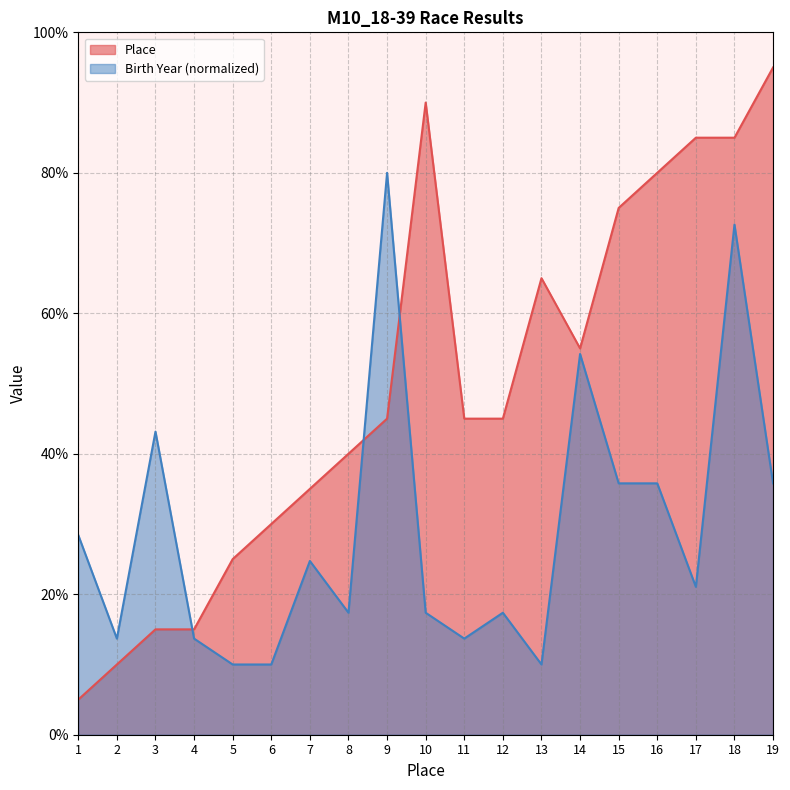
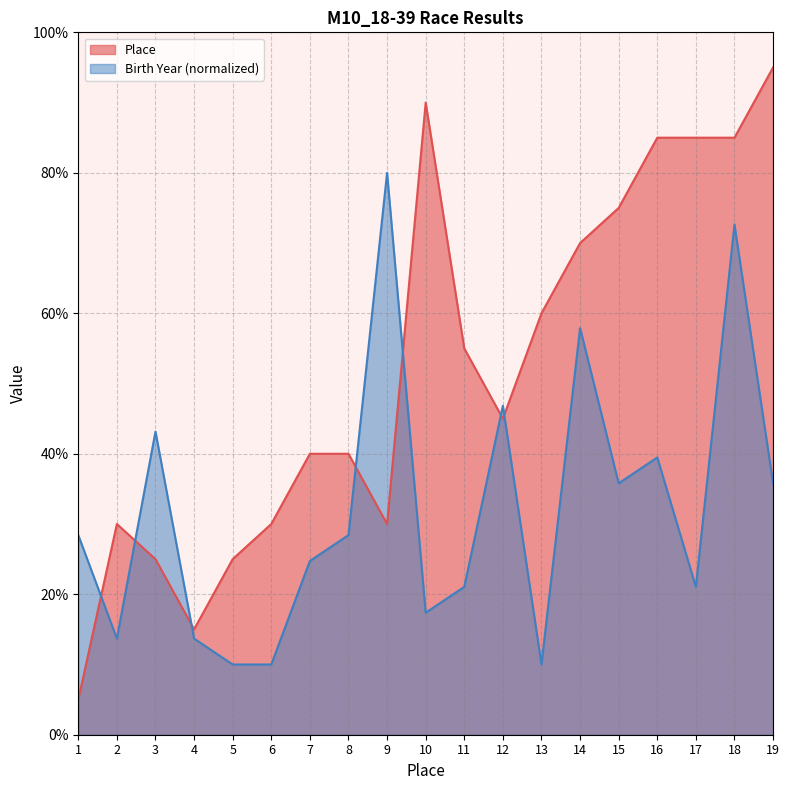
  {
    "Place": {
      "1": "5%",
-     "2": "10%",
-     "3": "15%",
+     "2": "30%",
+     "3": "25%",
      "4": "15%",
      "5": "25%",
      "6": "30%",
-     "7": "35%",
+     "7": "40%",
      "8": "40%",
-     "9": "45%",
+     "9": "30%",
      "10": "90%",
-     "11": "45%",
+     "11": "55%",
      "12": "45%",
-     "13": "65%",
-     "14": "55%",
+     "13": "60%",
+     "14": "70%",
      "15": "75%",
-     "16": "80%",
+     "16": "85%",
      "17": "85%",
      "18": "85%",
      "19": "95%"
    },
    "Birth Year (normalized)": {
      "1": "28%",
      "2": "14%",
      "3": "43%",
      "4": "14%",
      "5": "10%",
      "6": "10%",
      "7": "25%",
-     "8": "17%",
+     "8": "28%",
      "9": "80%",
      "10": "17%",
-     "11": "14%",
-     "12": "17%",
+     "11": "21%",
+     "12": "47%",
      "13": "10%",
-     "14": "54%",
+     "14": "58%",
      "15": "36%",
-     "16": "36%",
+     "16": "39%",
      "17": "21%",
      "18": "73%",
      "19": "36%"
    }
  }
